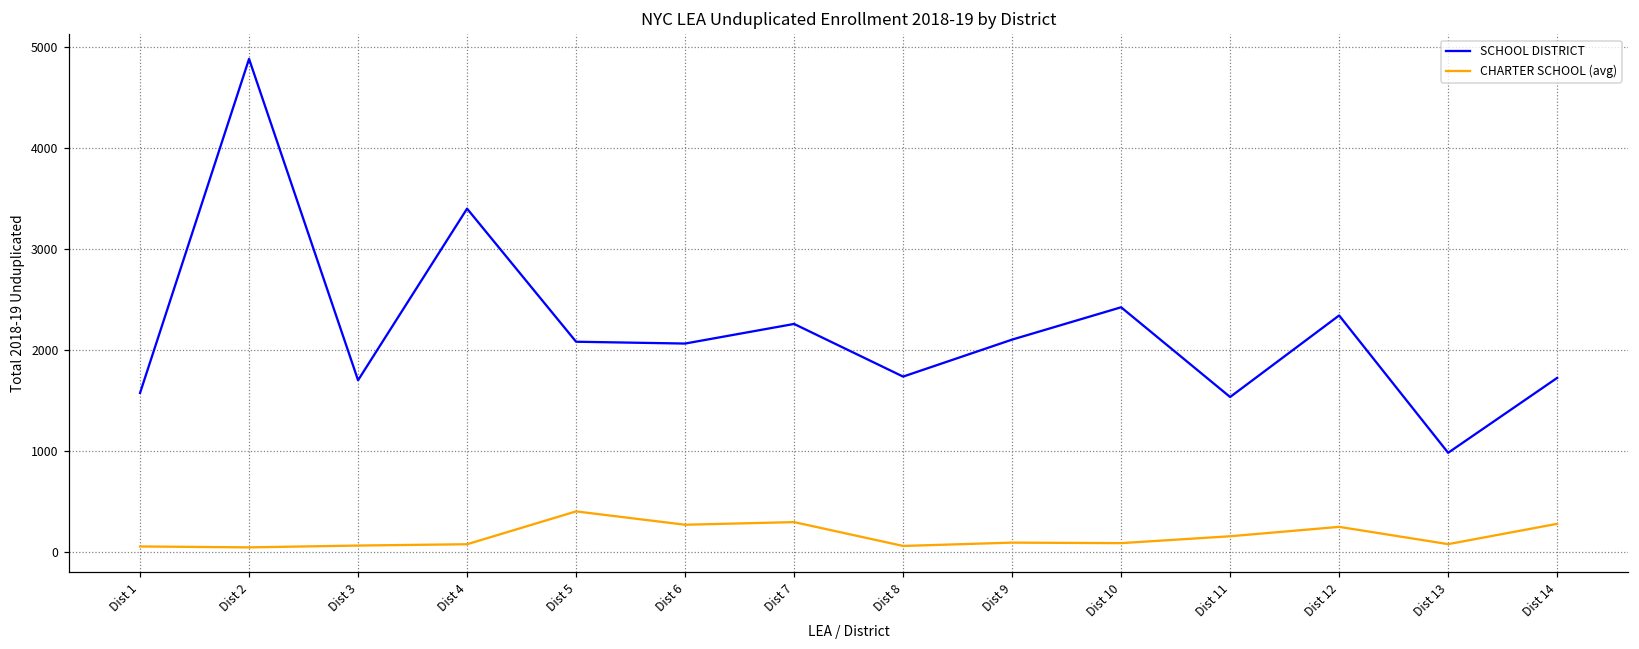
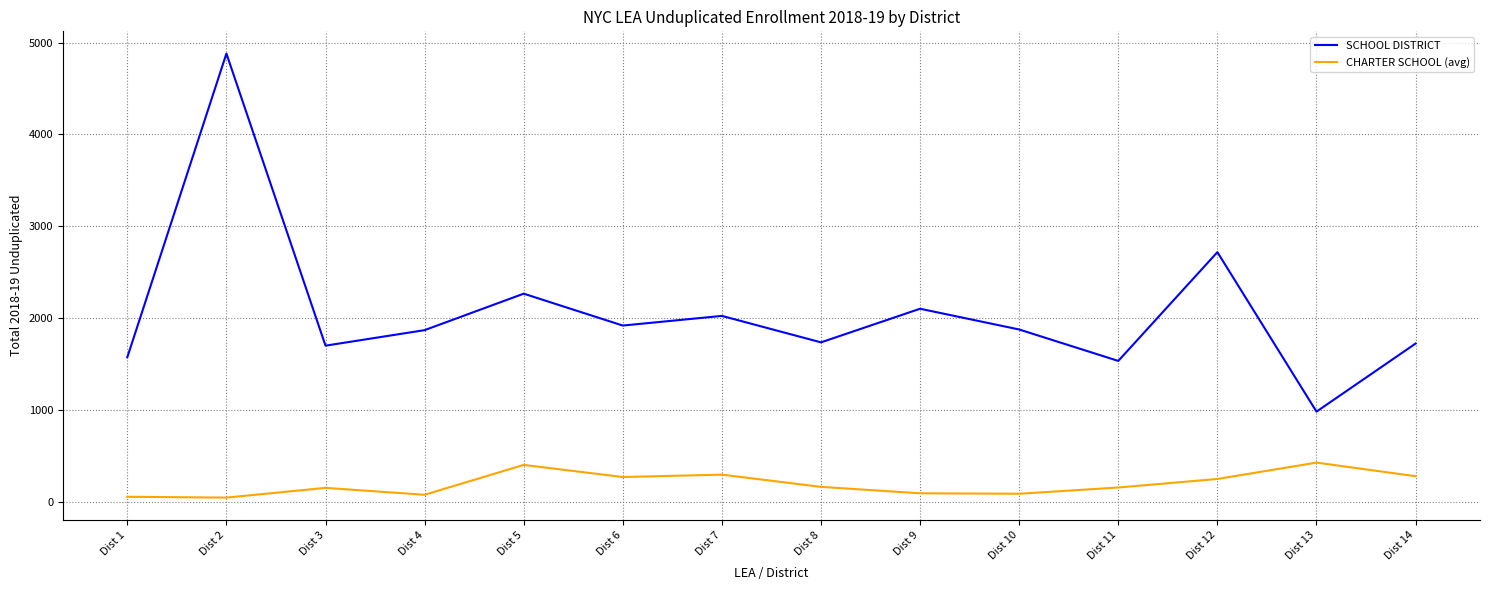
  {
    "SCHOOL DISTRICT": {
      "Dist 1": 1600,
      "Dist 2": 4900,
      "Dist 3": 1700,
-     "Dist 4": 3400,
-     "Dist 5": 2100,
-     "Dist 6": 2100,
-     "Dist 7": 2300,
+     "Dist 4": 1900,
+     "Dist 5": 2300,
+     "Dist 6": 1900,
+     "Dist 7": 2000,
      "Dist 8": 1700,
      "Dist 9": 2100,
-     "Dist 10": 2400,
+     "Dist 10": 1900,
      "Dist 11": 1500,
-     "Dist 12": 2300,
+     "Dist 12": 2700,
      "Dist 13": 1000,
      "Dist 14": 1700
    },
    "CHARTER SCHOOL (avg)": {
      "Dist 1": 100,
      "Dist 2": 0,
-     "Dist 3": 100,
+     "Dist 3": 200,
      "Dist 4": 100,
      "Dist 5": 400,
      "Dist 6": 300,
      "Dist 7": 300,
-     "Dist 8": 100,
+     "Dist 8": 200,
      "Dist 9": 100,
      "Dist 10": 100,
      "Dist 11": 200,
      "Dist 12": 200,
-     "Dist 13": 100,
+     "Dist 13": 400,
      "Dist 14": 300
    }
  }
